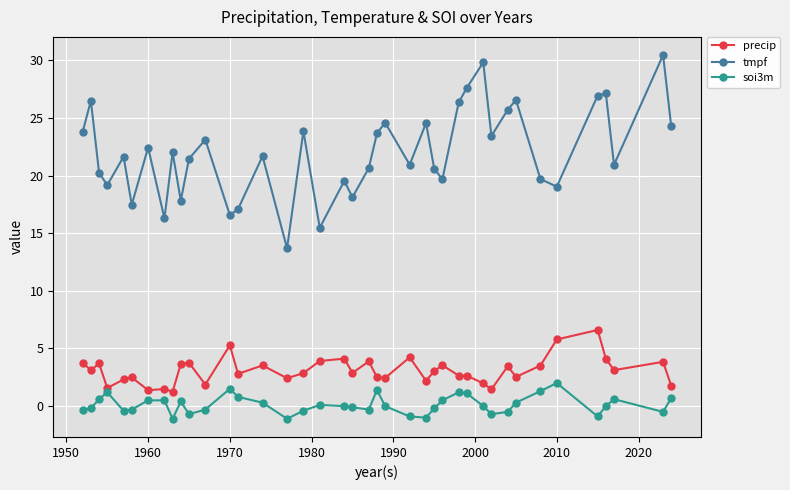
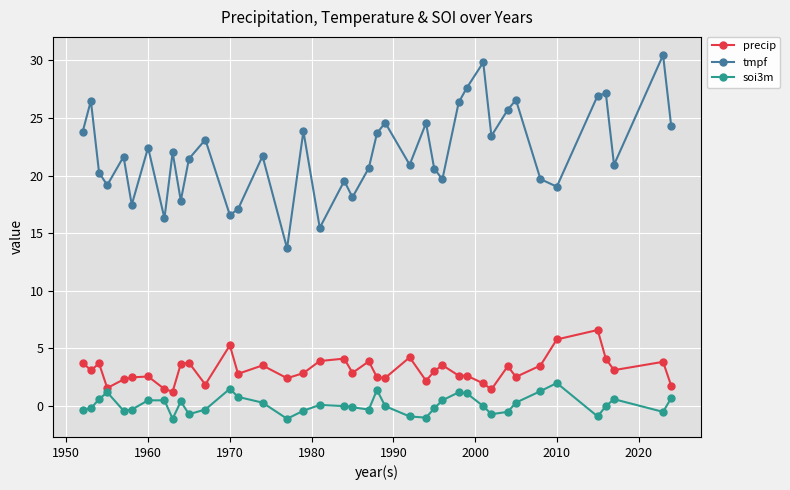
  {
    "precip": {
-     "1960": 1.4,
+     "1960": 2.6,
      "1970": 5.3,
      "2010": 5.8
    }
  }
